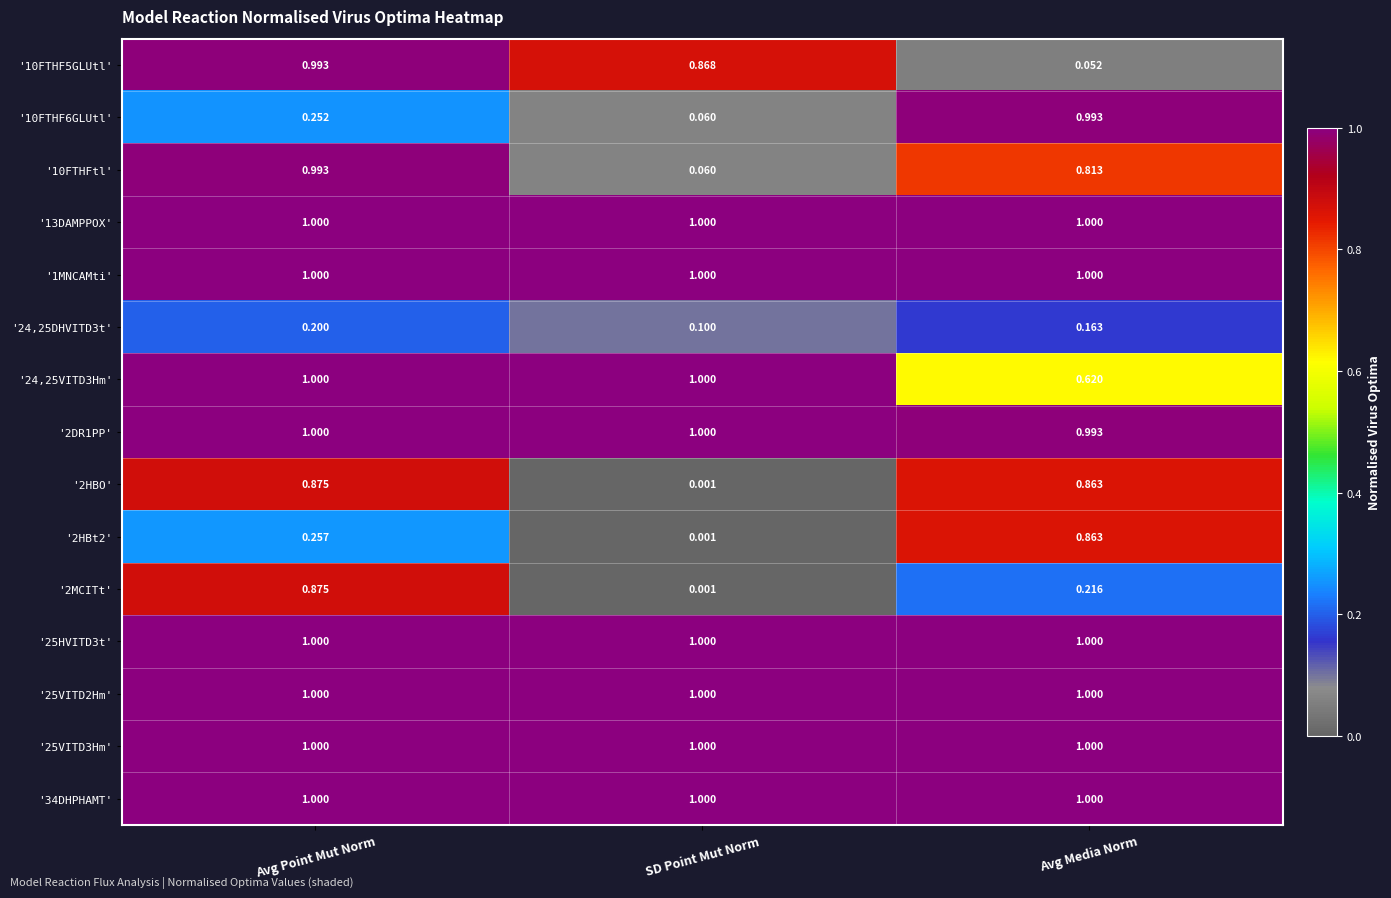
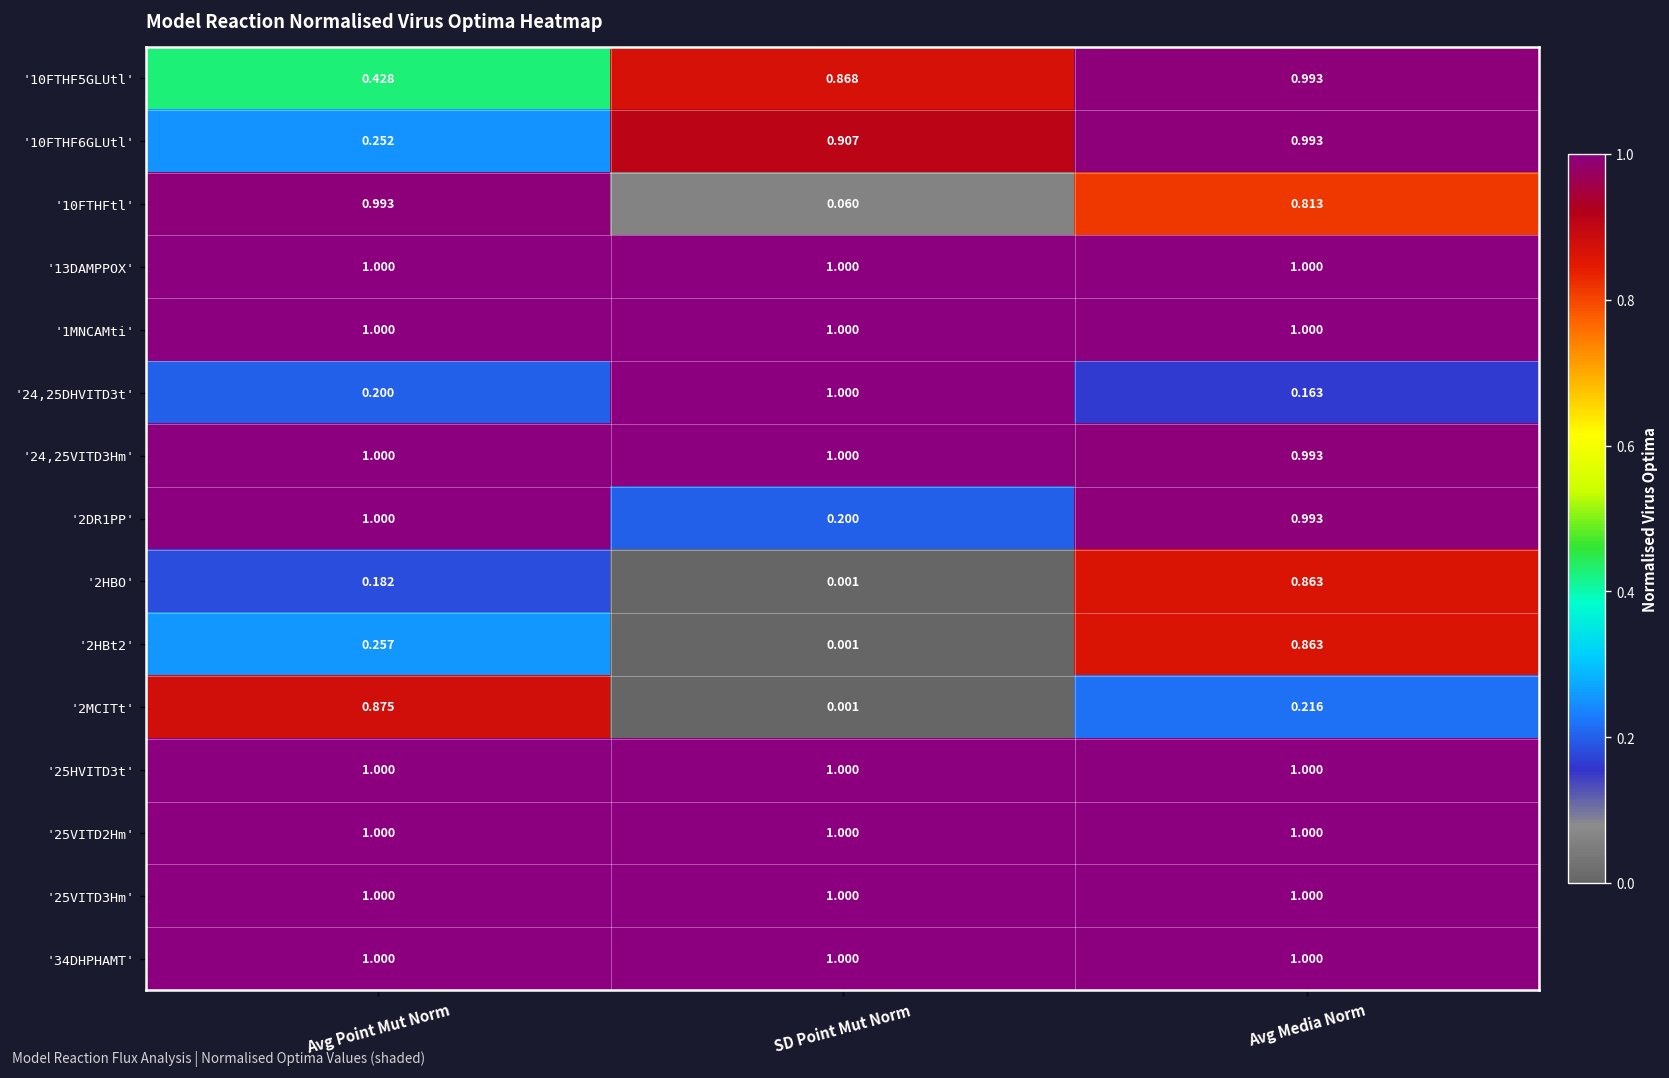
  {
    "'10FTHF5GLUtl'": {
-     "Avg Point Mut Norm": 0.993,
+     "Avg Point Mut Norm": 0.428,
      "SD Point Mut Norm": 0.868,
-     "Avg Media Norm": 0.052
+     "Avg Media Norm": 0.993
    },
    "'10FTHF6GLUtl'": {
      "Avg Point Mut Norm": 0.252,
-     "SD Point Mut Norm": 0.060,
+     "SD Point Mut Norm": 0.907,
      "Avg Media Norm": 0.993
    },
    "'10FTHFtl'": {
      "Avg Point Mut Norm": 0.993,
      "SD Point Mut Norm": 0.060,
      "Avg Media Norm": 0.813
    },
    "'13DAMPPOX'": {
      "Avg Point Mut Norm": 1.000,
      "SD Point Mut Norm": 1.000,
      "Avg Media Norm": 1.000
    },
    "'1MNCAMti'": {
      "Avg Point Mut Norm": 1.000,
      "SD Point Mut Norm": 1.000,
      "Avg Media Norm": 1.000
    },
    "'24,25DHVITD3t'": {
      "Avg Point Mut Norm": 0.200,
-     "SD Point Mut Norm": 0.100,
+     "SD Point Mut Norm": 1.000,
      "Avg Media Norm": 0.163
    },
    "'24,25VITD3Hm'": {
      "Avg Point Mut Norm": 1.000,
      "SD Point Mut Norm": 1.000,
-     "Avg Media Norm": 0.620
+     "Avg Media Norm": 0.993
    },
    "'2DR1PP'": {
      "Avg Point Mut Norm": 1.000,
-     "SD Point Mut Norm": 1.000,
+     "SD Point Mut Norm": 0.200,
      "Avg Media Norm": 0.993
    },
    "'2HBO'": {
-     "Avg Point Mut Norm": 0.875,
+     "Avg Point Mut Norm": 0.182,
      "SD Point Mut Norm": 0.001,
      "Avg Media Norm": 0.863
    },
    "'2HBt2'": {
      "Avg Point Mut Norm": 0.257,
      "SD Point Mut Norm": 0.001,
      "Avg Media Norm": 0.863
    },
    "'2MCITt'": {
      "Avg Point Mut Norm": 0.875,
      "SD Point Mut Norm": 0.001,
      "Avg Media Norm": 0.216
    },
    "'25HVITD3t'": {
      "Avg Point Mut Norm": 1.000,
      "SD Point Mut Norm": 1.000,
      "Avg Media Norm": 1.000
    },
    "'25VITD2Hm'": {
      "Avg Point Mut Norm": 1.000,
      "SD Point Mut Norm": 1.000,
      "Avg Media Norm": 1.000
    },
    "'25VITD3Hm'": {
      "Avg Point Mut Norm": 1.000,
      "SD Point Mut Norm": 1.000,
      "Avg Media Norm": 1.000
    },
    "'34DHPHAMT'": {
      "Avg Point Mut Norm": 1.000,
      "SD Point Mut Norm": 1.000,
      "Avg Media Norm": 1.000
    }
  }
